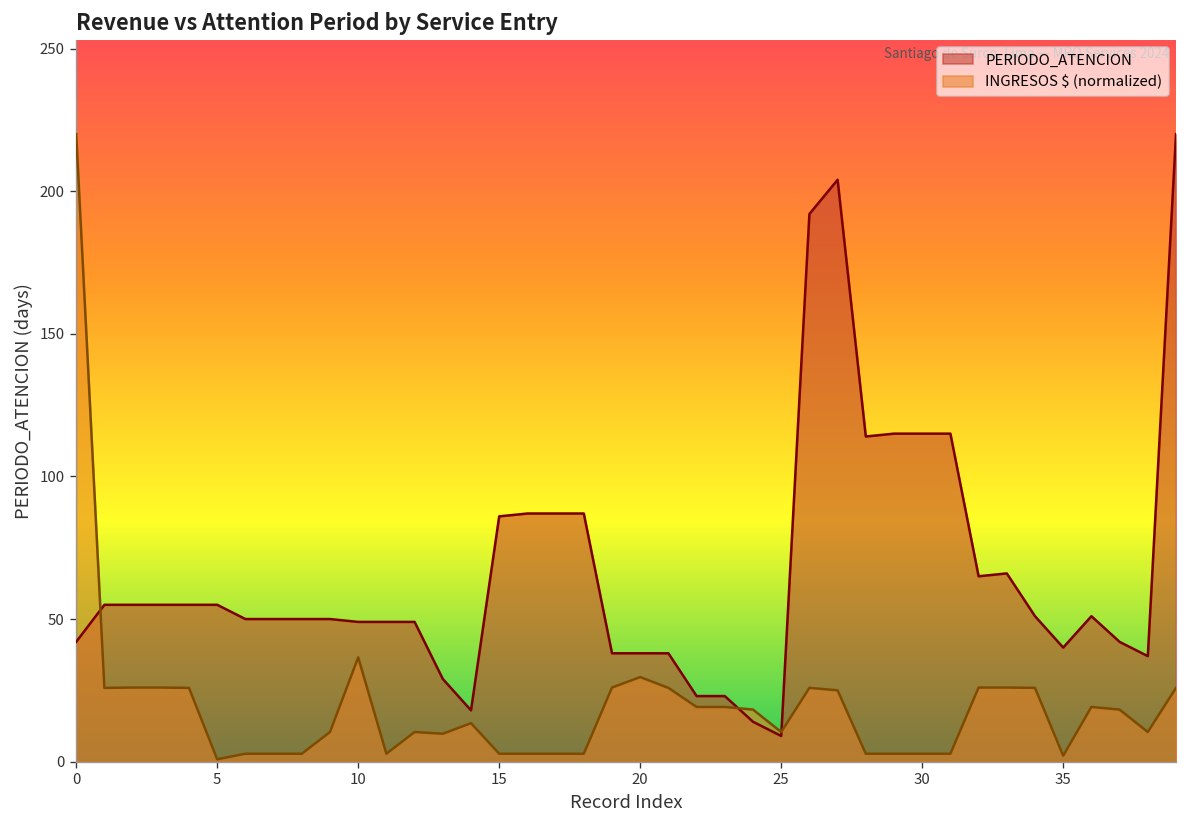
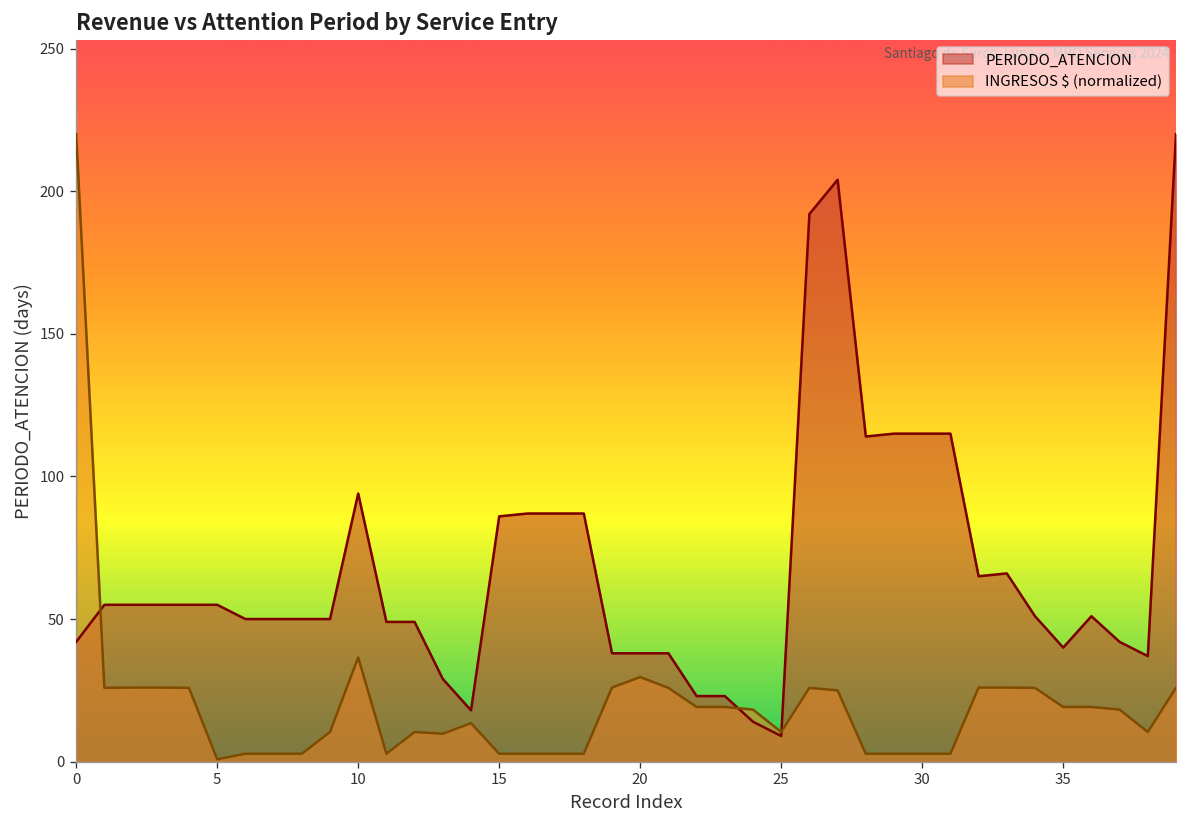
  {
    "PERIODO_ATENCION": {
      "0": 42,
      "5": 55,
-     "10": 49,
+     "10": 94,
      "15": 86,
      "20": 38,
      "25": 9,
      "30": 115,
      "35": 40
    },
    "INGRESOS $ (normalized)": {
      "0": 220,
      "5": 1,
      "10": 37,
      "15": 3,
      "20": 30,
      "25": 10,
      "30": 3,
-     "35": 2
+     "35": 19
    }
  }
